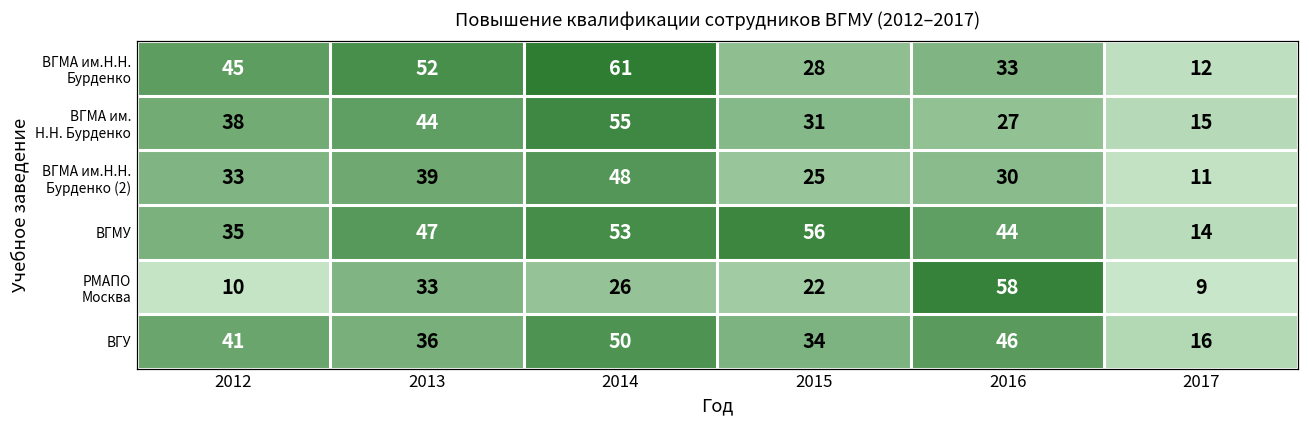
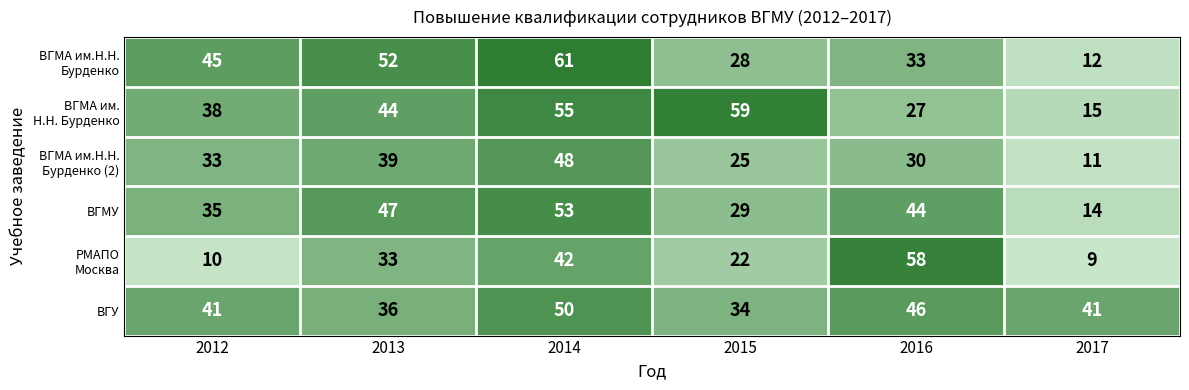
  {
    "ВГМА им.Н.Н. Бурденко": {
      "2012": 45,
      "2013": 52,
      "2014": 61,
      "2015": 28,
      "2016": 33,
      "2017": 12
    },
    "ВГМА им. Н.Н. Бурденко": {
      "2012": 38,
      "2013": 44,
      "2014": 55,
-     "2015": 31,
+     "2015": 59,
      "2016": 27,
      "2017": 15
    },
    "ВГМА им.Н.Н. Бурденко (2)": {
      "2012": 33,
      "2013": 39,
      "2014": 48,
      "2015": 25,
      "2016": 30,
      "2017": 11
    },
    "ВГМУ": {
      "2012": 35,
      "2013": 47,
      "2014": 53,
-     "2015": 56,
+     "2015": 29,
      "2016": 44,
      "2017": 14
    },
    "РМАПО Москва": {
      "2012": 10,
      "2013": 33,
-     "2014": 26,
+     "2014": 42,
      "2015": 22,
      "2016": 58,
      "2017": 9
    },
    "ВГУ": {
      "2012": 41,
      "2013": 36,
      "2014": 50,
      "2015": 34,
      "2016": 46,
-     "2017": 16
+     "2017": 41
    }
  }
